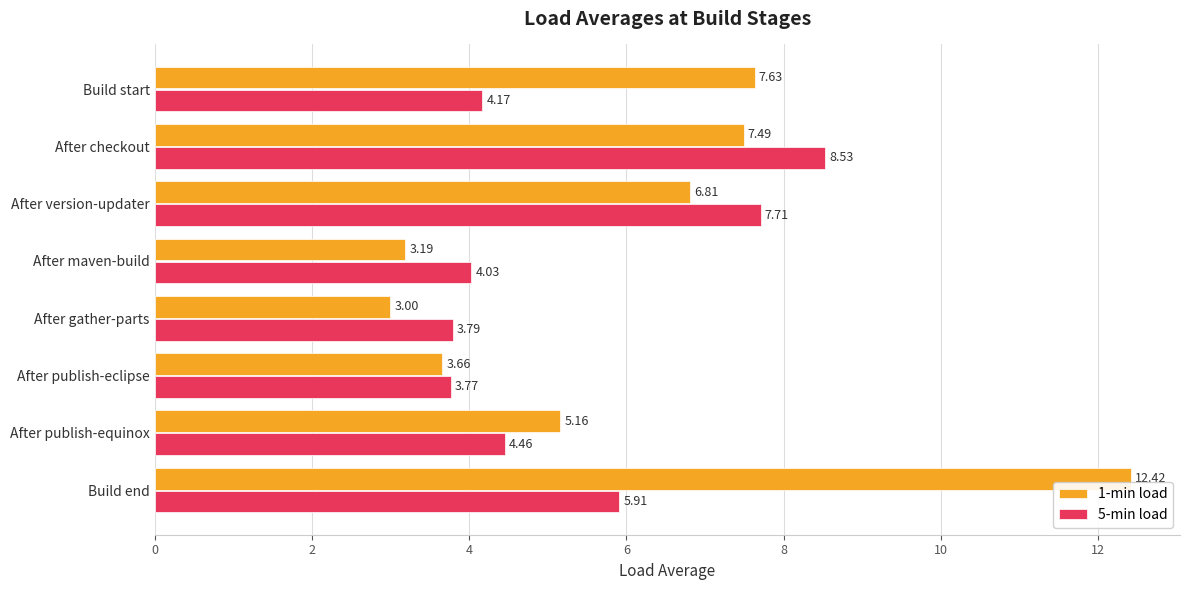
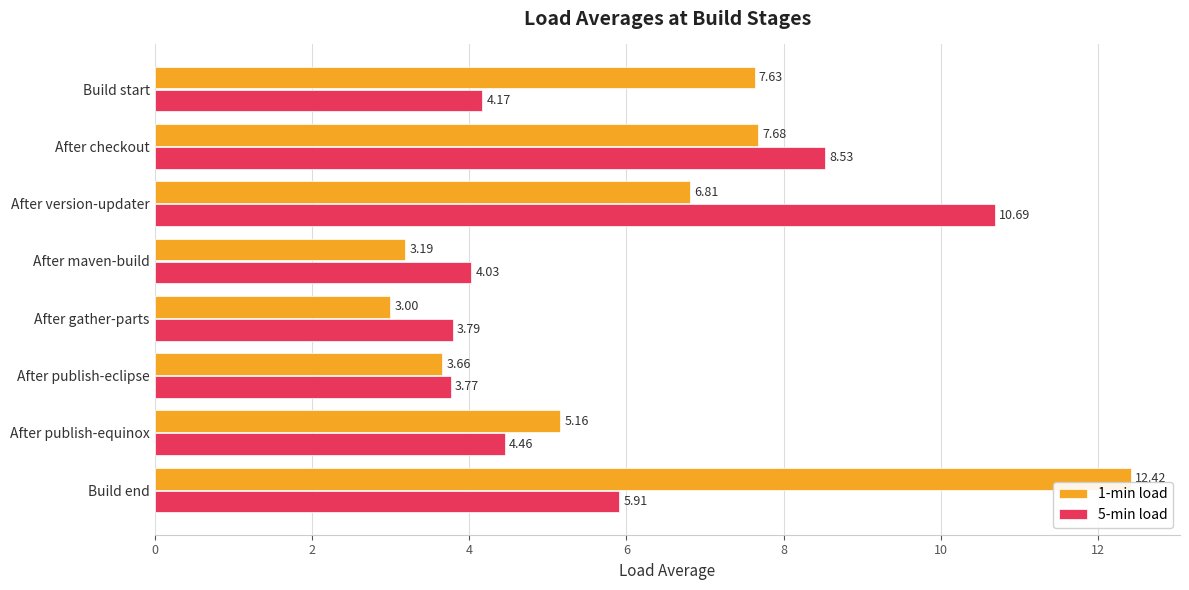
  {
    "1-min load": {
      "Build start": 7.63,
-     "After checkout": 7.49,
+     "After checkout": 7.68,
      "After version-updater": 6.81,
      "After maven-build": 3.19,
      "After gather-parts": 3.00,
      "After publish-eclipse": 3.66,
      "After publish-equinox": 5.16
    },
    "5-min load": {
      "Build start": 4.17,
      "After checkout": 8.53,
-     "After version-updater": 7.71,
+     "After version-updater": 10.69,
      "After maven-build": 4.03,
      "After gather-parts": 3.79,
      "After publish-eclipse": 3.77,
      "After publish-equinox": 4.46,
      "Build end": 5.91
    }
  }
